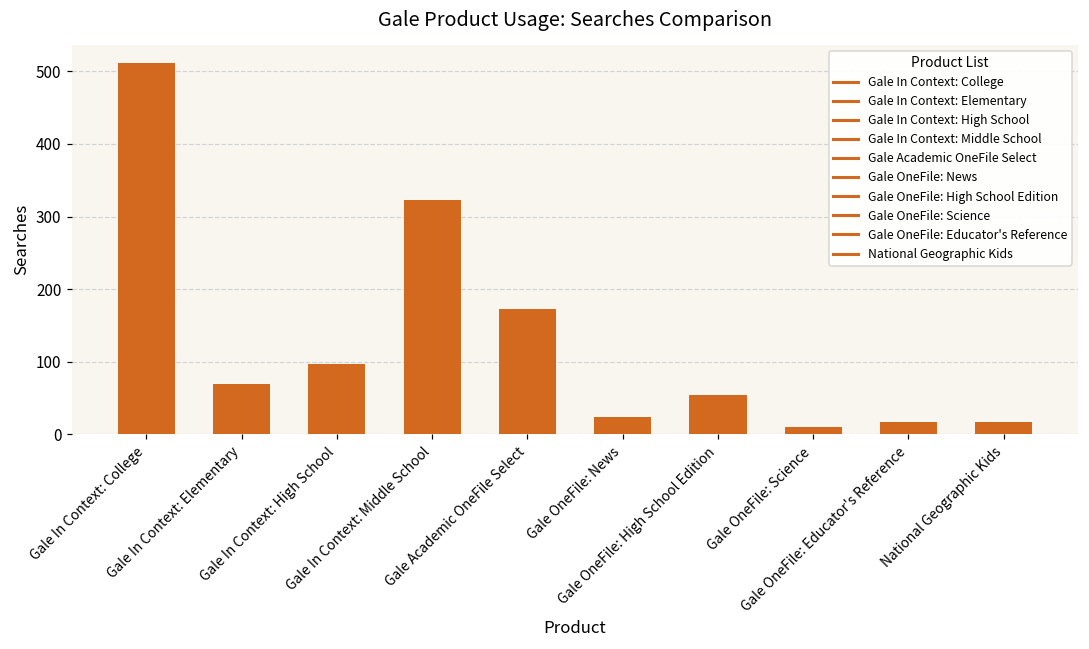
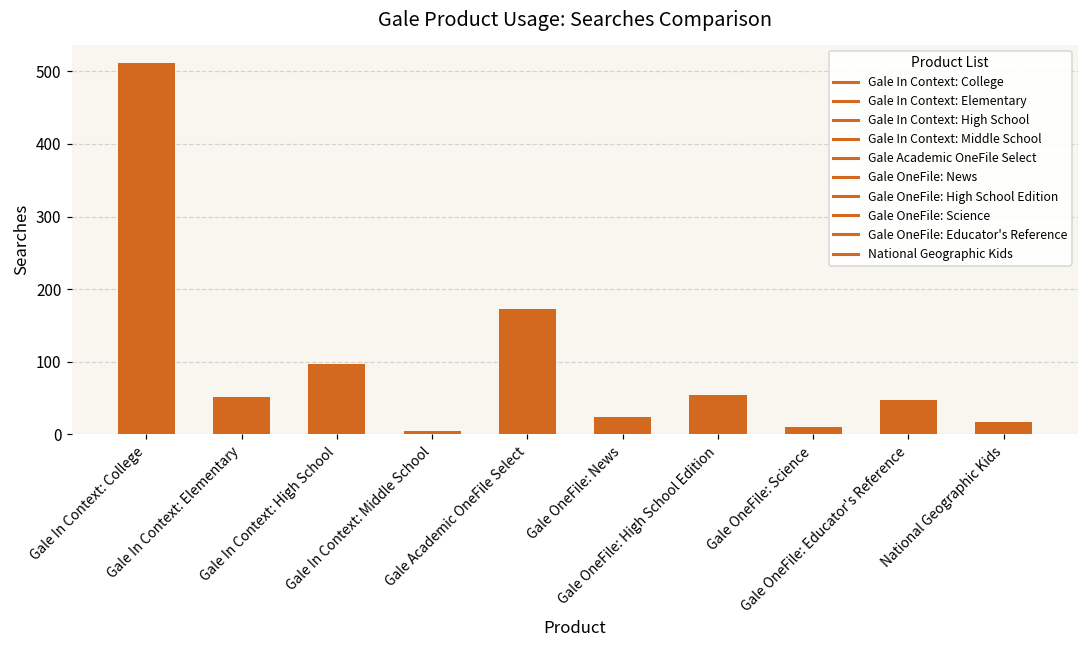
  {
    "Gale In Context: College": 510,
-   "Gale In Context: Elementary": 70,
+   "Gale In Context: Elementary": 50,
    "Gale In Context: High School": 100,
-   "Gale In Context: Middle School": 320,
+   "Gale In Context: Middle School": 10,
    "Gale Academic OneFile Select": 170,
    "Gale OneFile: News": 20,
    "Gale OneFile: High School Edition": 50,
    "Gale OneFile: Science": 10,
-   "Gale OneFile: Educator's Reference": 20,
+   "Gale OneFile: Educator's Reference": 50,
    "National Geographic Kids": 20
  }
